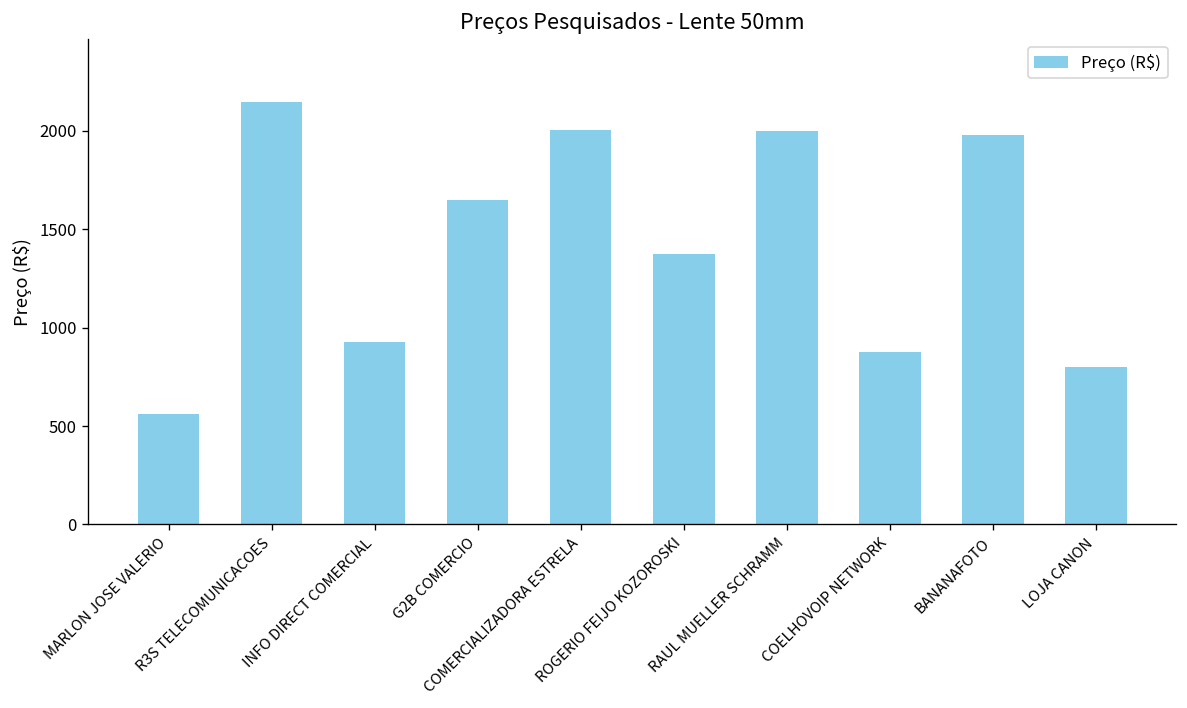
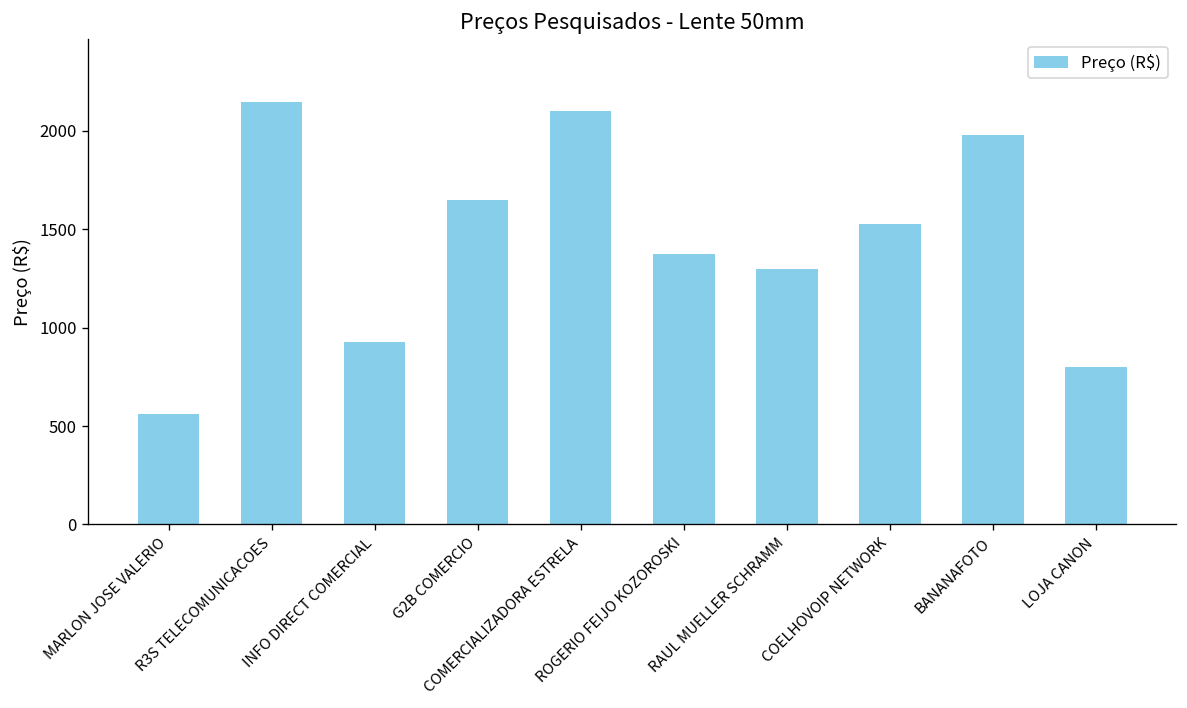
  {
    "MARLON JOSE VALERIO": 560,
    "R3S TELECOMUNICACOES": 2140,
    "INFO DIRECT COMERCIAL": 930,
    "G2B COMERCIO": 1650,
-   "COMERCIALIZADORA ESTRELA": 2010,
+   "COMERCIALIZADORA ESTRELA": 2100,
    "ROGERIO FEIJO KOZOROSKI": 1380,
-   "RAUL MUELLER SCHRAMM": 2000,
-   "COELHOVOIP NETWORK": 880,
+   "RAUL MUELLER SCHRAMM": 1300,
+   "COELHOVOIP NETWORK": 1530,
    "BANANAFOTO": 1980,
    "LOJA CANON": 800
  }
